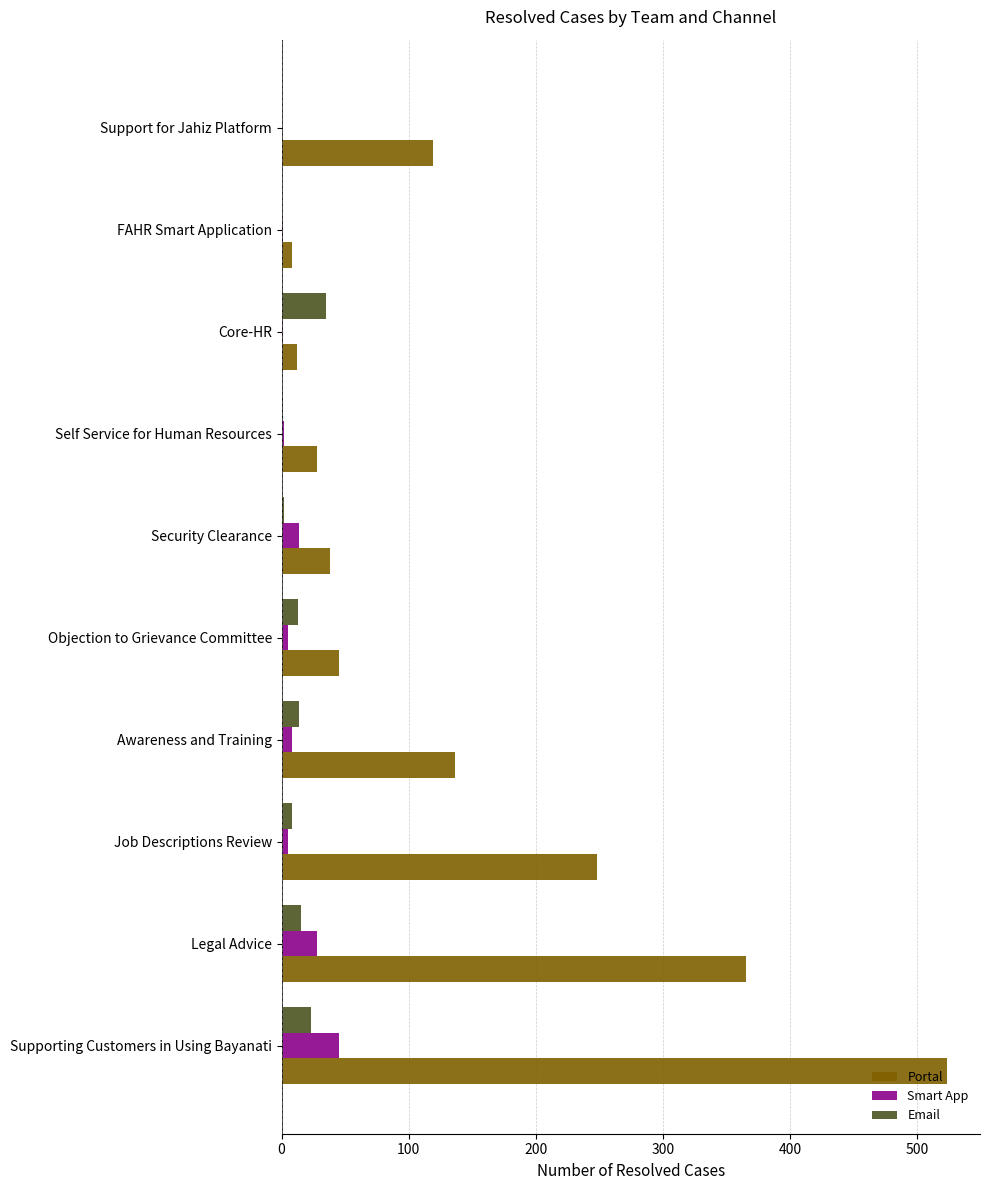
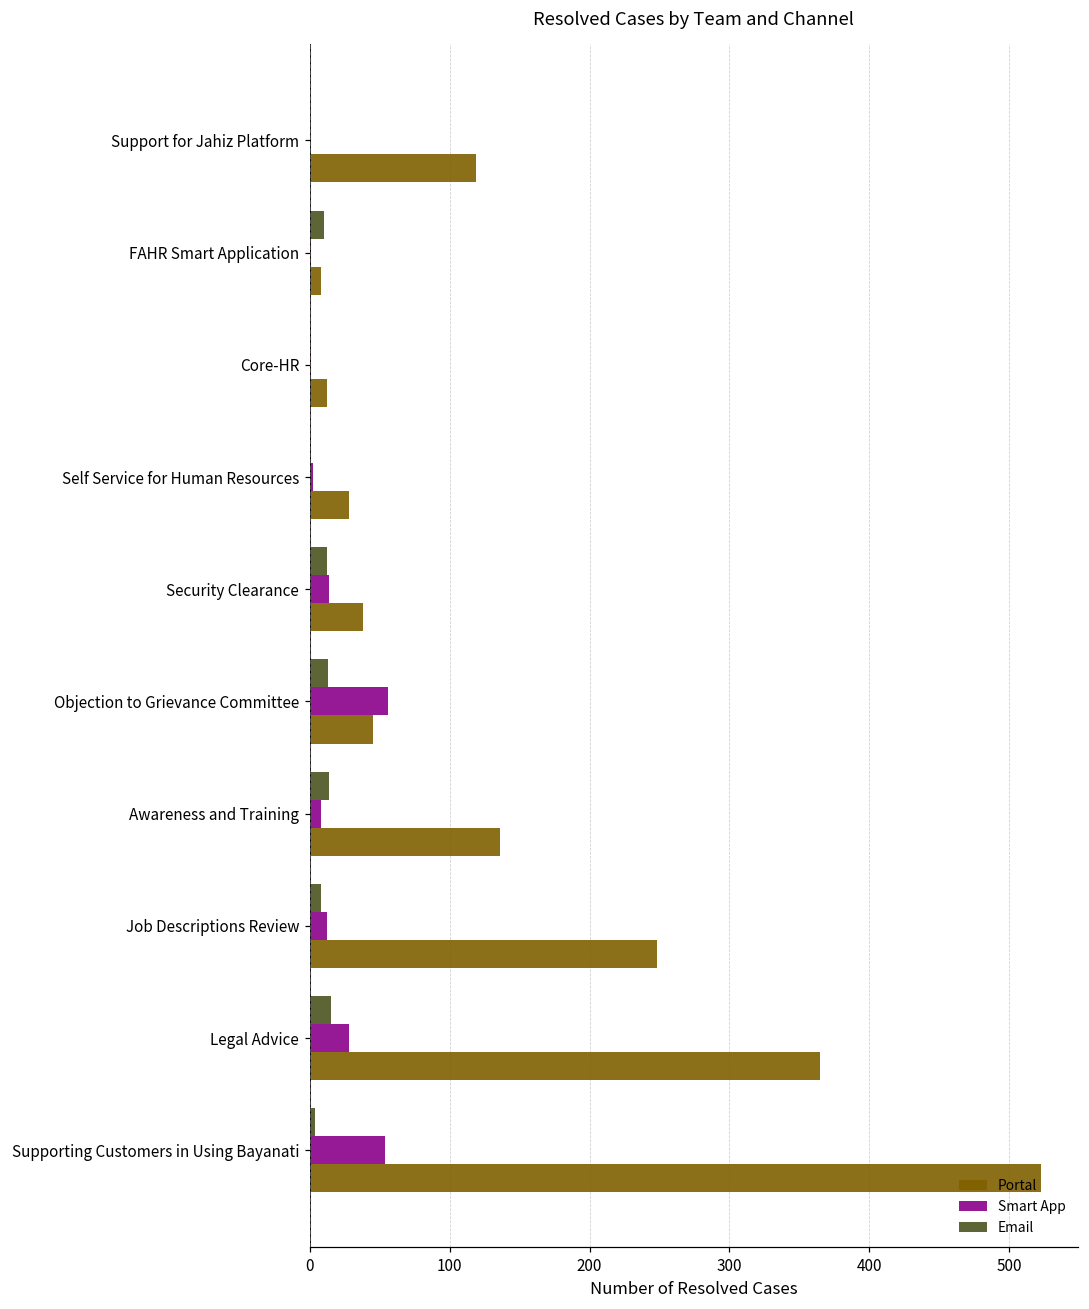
  {
    "Portal": {
      "Support for Jahiz Platform": 119,
      "FAHR Smart Application": 8,
      "Core-HR": 12,
      "Self Service for Human Resources": 28,
      "Security Clearance": 38,
      "Objection to Grievance Committee": 45,
      "Awareness and Training": 136,
      "Job Descriptions Review": 248,
      "Legal Advice": 365,
      "Supporting Customers in Using Bayanati": 523
    },
    "Smart App": {
      "Support for Jahiz Platform": 0,
      "Self Service for Human Resources": 2,
      "Security Clearance": 14,
-     "Objection to Grievance Committee": 5,
+     "Objection to Grievance Committee": 56,
      "Awareness and Training": 8,
-     "Job Descriptions Review": 5,
+     "Job Descriptions Review": 12,
      "Legal Advice": 28,
-     "Supporting Customers in Using Bayanati": 45
+     "Supporting Customers in Using Bayanati": 54
    },
    "Email": {
      "Support for Jahiz Platform": 0,
-     "FAHR Smart Application": 0,
-     "Core-HR": 35,
-     "Security Clearance": 2,
+     "FAHR Smart Application": 10,
+     "Core-HR": 1,
+     "Security Clearance": 12,
      "Objection to Grievance Committee": 13,
      "Awareness and Training": 14,
      "Job Descriptions Review": 8,
      "Legal Advice": 15,
-     "Supporting Customers in Using Bayanati": 23
+     "Supporting Customers in Using Bayanati": 4
    }
  }
